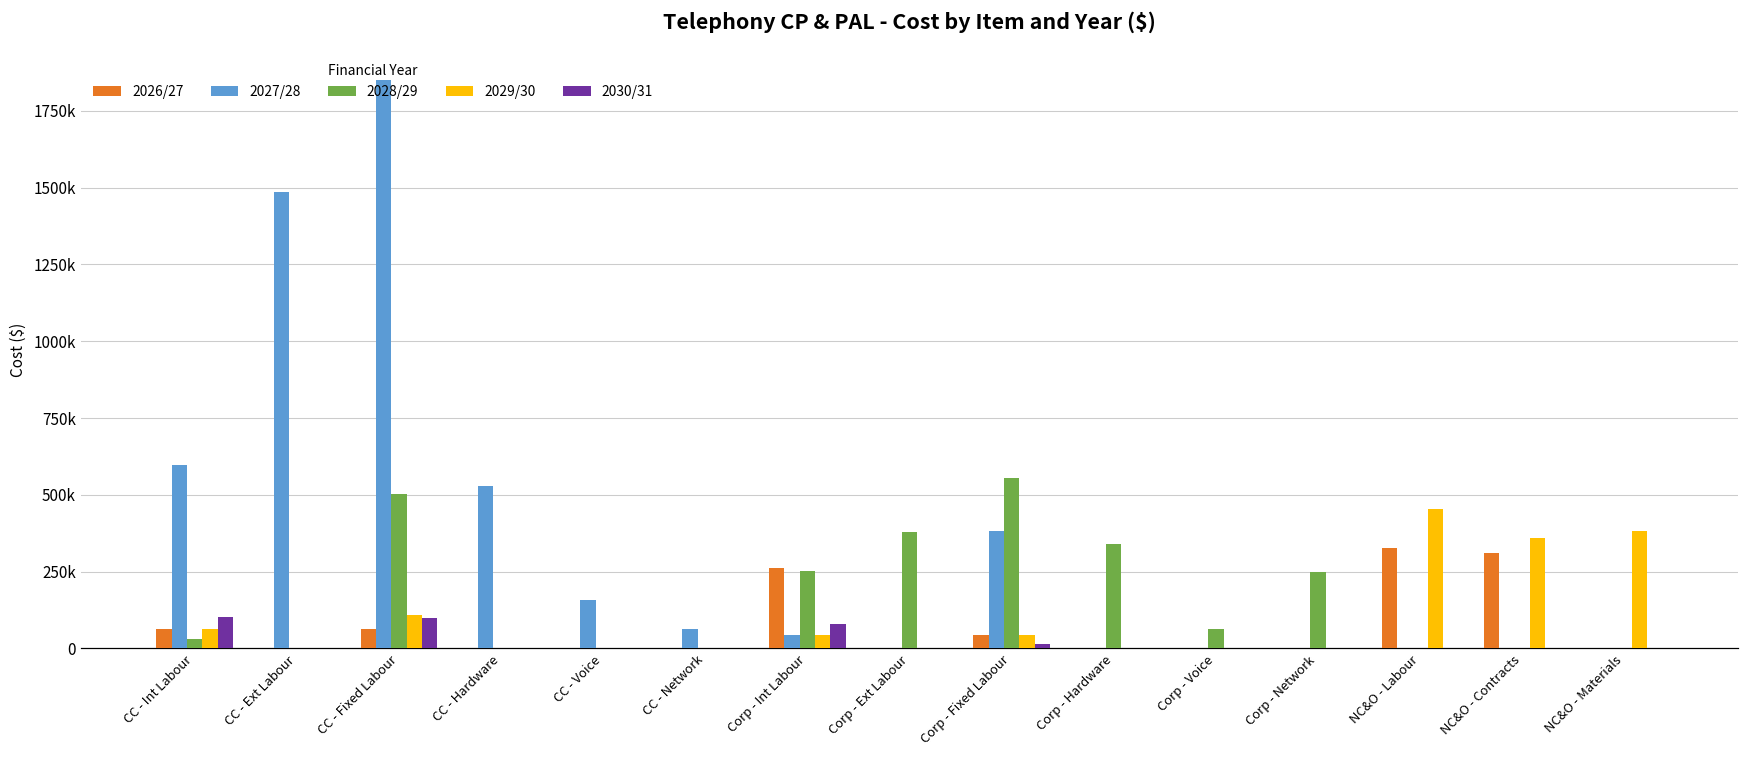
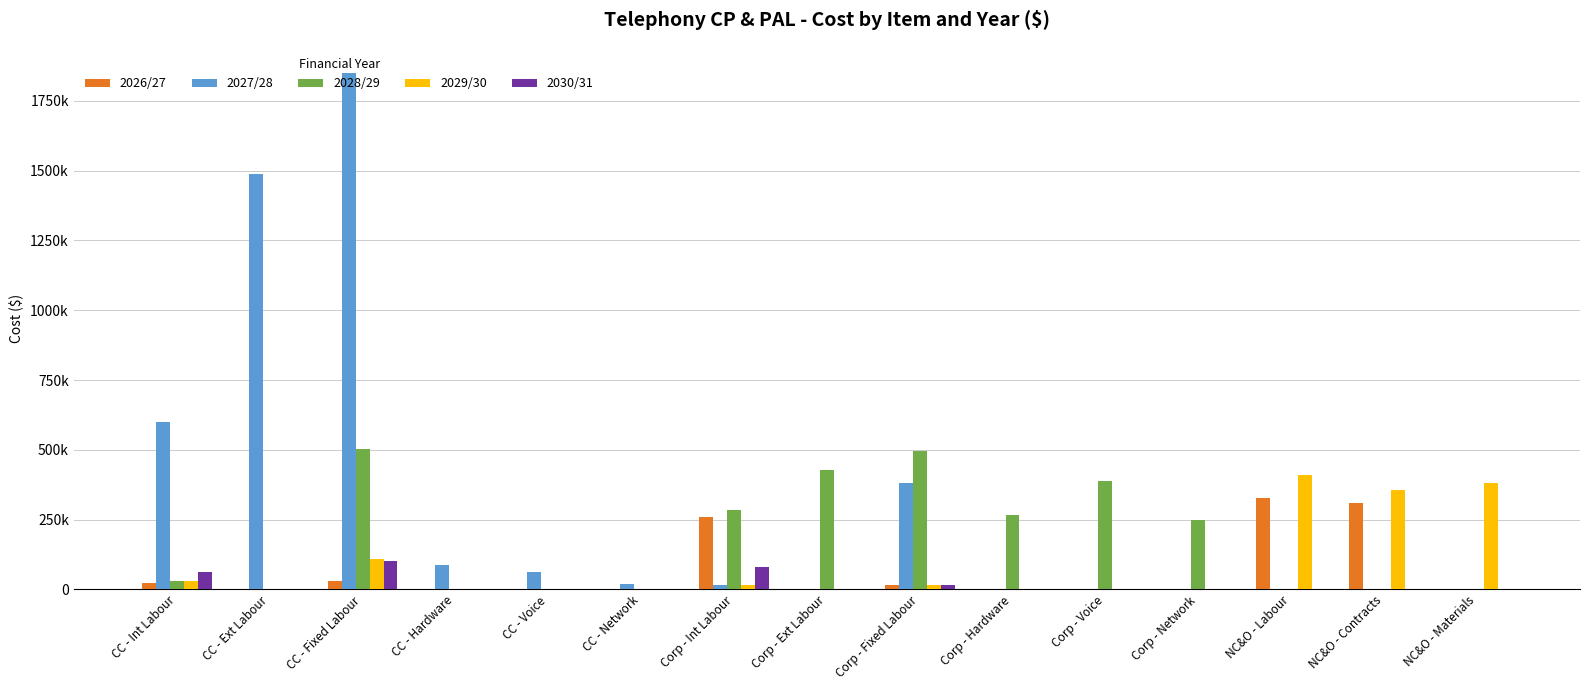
  {
    "2026/27": {
-     "CC - Int Labour": 60000,
+     "CC - Int Labour": 20000,
      "CC - Ext Labour": 0,
-     "CC - Fixed Labour": 60000,
+     "CC - Fixed Labour": 30000,
      "CC - Hardware": 0,
      "CC - Voice": 0,
      "CC - Network": 0,
      "Corp - Int Labour": 260000,
      "Corp - Ext Labour": 0,
-     "Corp - Fixed Labour": 40000,
+     "Corp - Fixed Labour": 10000,
      "Corp - Hardware": 0,
      "Corp - Voice": 0,
      "Corp - Network": 0,
      "NC&O - Labour": 330000,
      "NC&O - Contracts": 310000,
      "NC&O - Materials": 0
    },
    "2027/28": {
      "CC - Int Labour": 600000,
      "CC - Ext Labour": 1490000,
      "CC - Fixed Labour": 1850000,
-     "CC - Hardware": 530000,
-     "CC - Voice": 160000,
-     "CC - Network": 60000,
-     "Corp - Int Labour": 40000,
+     "CC - Hardware": 90000,
+     "CC - Voice": 60000,
+     "CC - Network": 20000,
+     "Corp - Int Labour": 10000,
      "Corp - Ext Labour": 0,
      "Corp - Fixed Labour": 380000,
      "Corp - Hardware": 0,
      "Corp - Voice": 0,
      "Corp - Network": 0,
      "NC&O - Labour": 0,
      "NC&O - Contracts": 0,
      "NC&O - Materials": 0
    },
    "2028/29": {
      "CC - Int Labour": 30000,
      "CC - Ext Labour": 0,
      "CC - Fixed Labour": 500000,
      "CC - Hardware": 0,
      "CC - Voice": 0,
      "CC - Network": 0,
-     "Corp - Int Labour": 250000,
-     "Corp - Ext Labour": 380000,
-     "Corp - Fixed Labour": 560000,
-     "Corp - Hardware": 340000,
-     "Corp - Voice": 60000,
+     "Corp - Int Labour": 290000,
+     "Corp - Ext Labour": 430000,
+     "Corp - Fixed Labour": 500000,
+     "Corp - Hardware": 270000,
+     "Corp - Voice": 390000,
      "Corp - Network": 250000,
      "NC&O - Labour": 0,
      "NC&O - Contracts": 0,
      "NC&O - Materials": 0
    },
    "2029/30": {
-     "CC - Int Labour": 60000,
+     "CC - Int Labour": 30000,
      "CC - Ext Labour": 0,
      "CC - Fixed Labour": 110000,
      "CC - Hardware": 0,
      "CC - Voice": 0,
      "CC - Network": 0,
-     "Corp - Int Labour": 40000,
+     "Corp - Int Labour": 20000,
      "Corp - Ext Labour": 0,
-     "Corp - Fixed Labour": 40000,
+     "Corp - Fixed Labour": 10000,
      "Corp - Hardware": 0,
      "Corp - Voice": 0,
      "Corp - Network": 0,
-     "NC&O - Labour": 450000,
+     "NC&O - Labour": 410000,
      "NC&O - Contracts": 360000,
      "NC&O - Materials": 380000
    },
    "2030/31": {
-     "CC - Int Labour": 100000,
+     "CC - Int Labour": 60000,
      "CC - Ext Labour": 0,
      "CC - Fixed Labour": 100000,
      "CC - Hardware": 0,
      "CC - Voice": 0,
      "CC - Network": 0,
      "Corp - Int Labour": 80000,
      "Corp - Ext Labour": 0,
      "Corp - Fixed Labour": 10000,
      "Corp - Hardware": 0,
      "Corp - Voice": 0,
      "Corp - Network": 0,
      "NC&O - Labour": 0,
      "NC&O - Contracts": 0,
      "NC&O - Materials": 0
    }
  }
